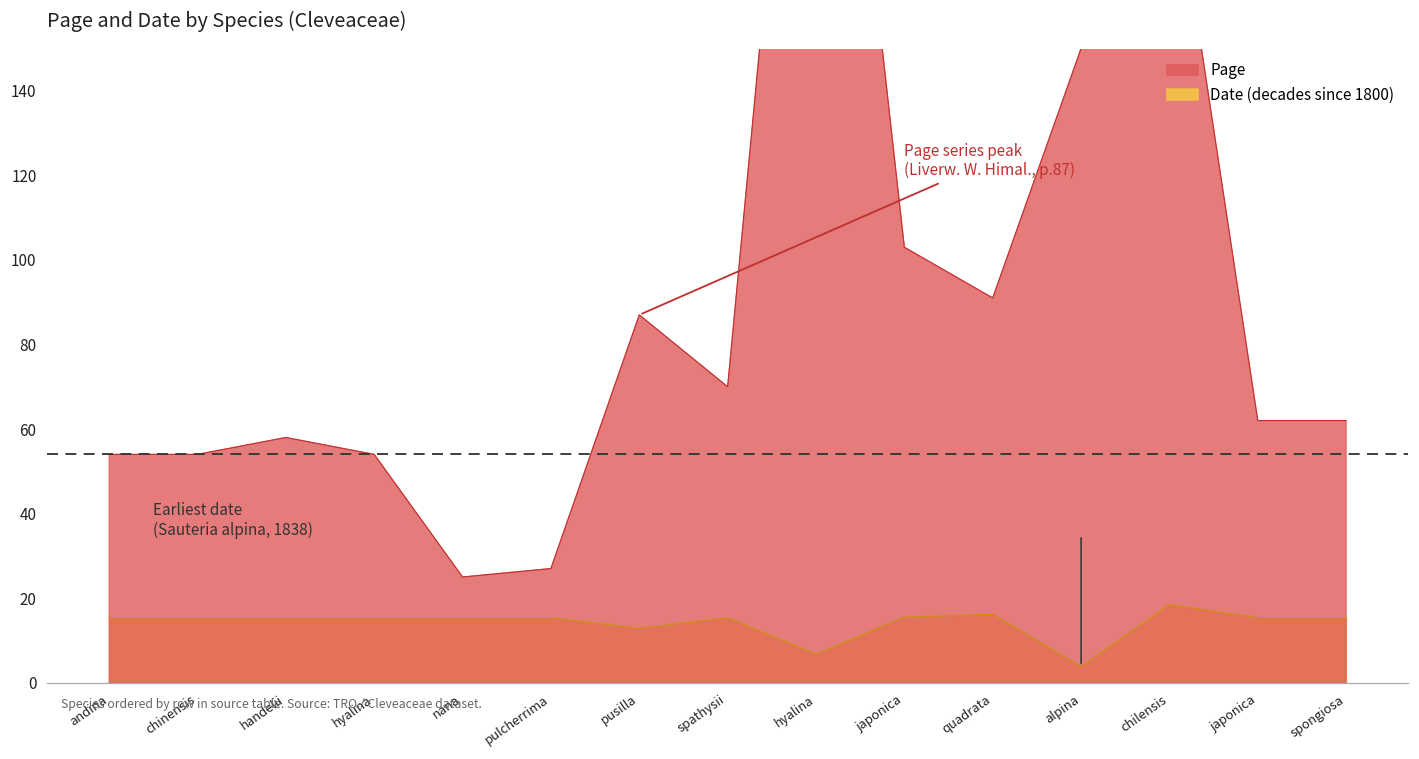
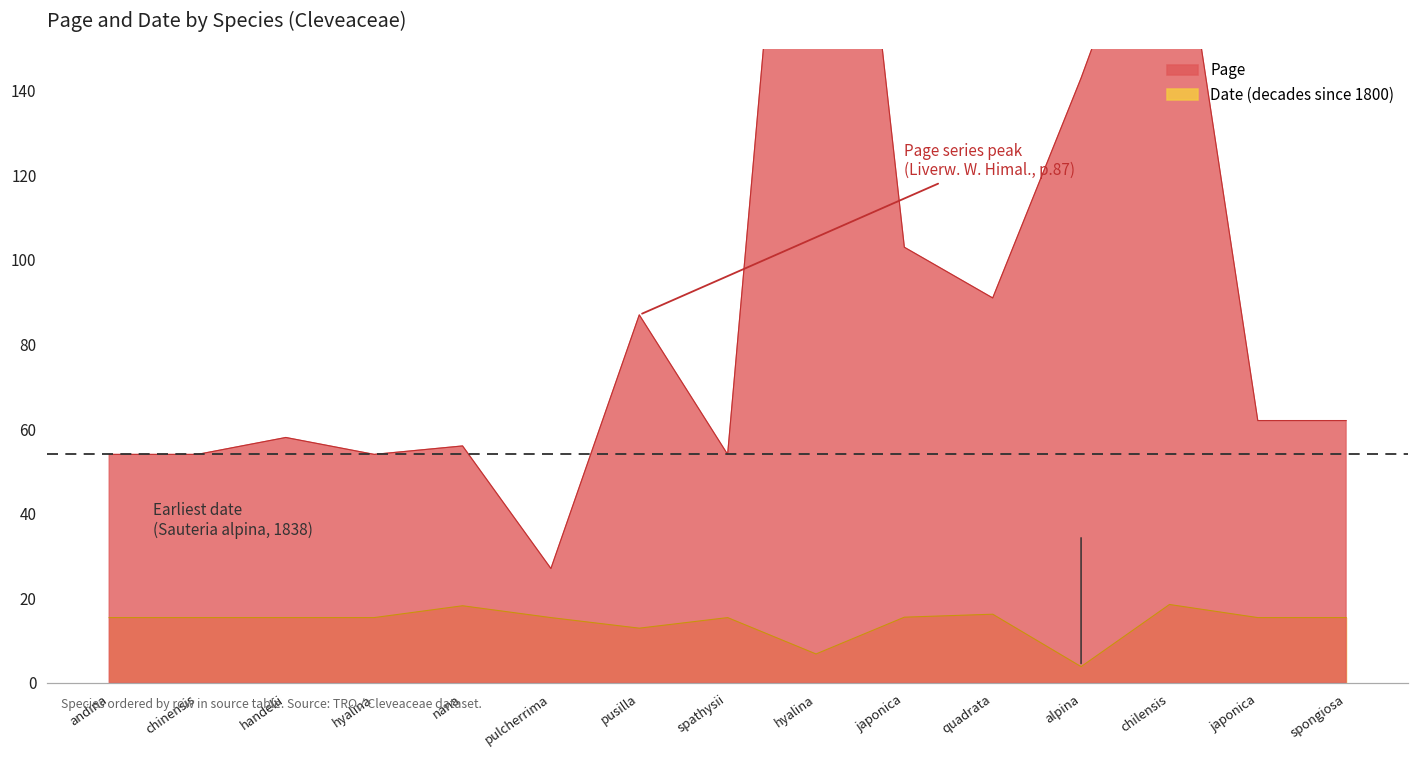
  {
    "Date (decades since 1800)": {
      "andina": 15,
      "chinensis": 15,
      "handelii": 15,
-     "nana": 15,
+     "nana": 18,
      "pulcherrima": 15,
      "pusilla": 13,
      "spathysii": 15,
      "quadrata": 16,
      "alpina": 4,
      "chilensis": 19,
      "spongiosa": 15
    },
    "Page": {
      "andina": 54,
      "chinensis": 54,
      "handelii": 58,
-     "nana": 25,
+     "nana": 56,
      "pulcherrima": 27,
      "pusilla": 87,
-     "spathysii": 70,
-     "alpina": 150,
+     "spathysii": 54,
+     "alpina": 143,
      "spongiosa": 62
    }
  }
